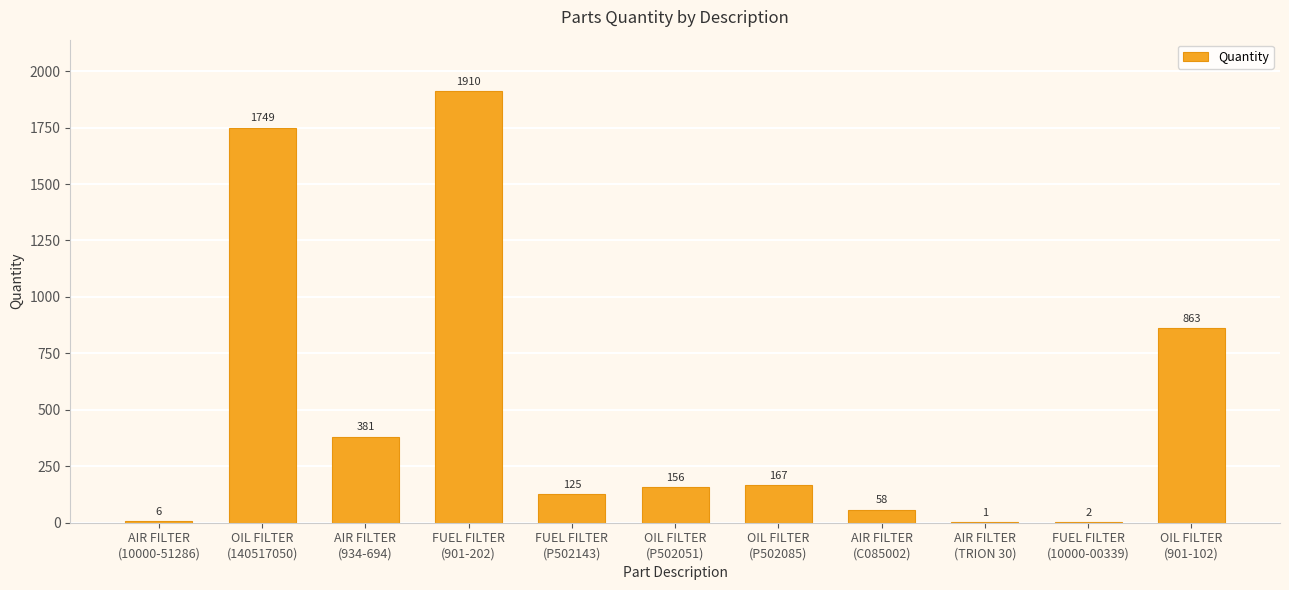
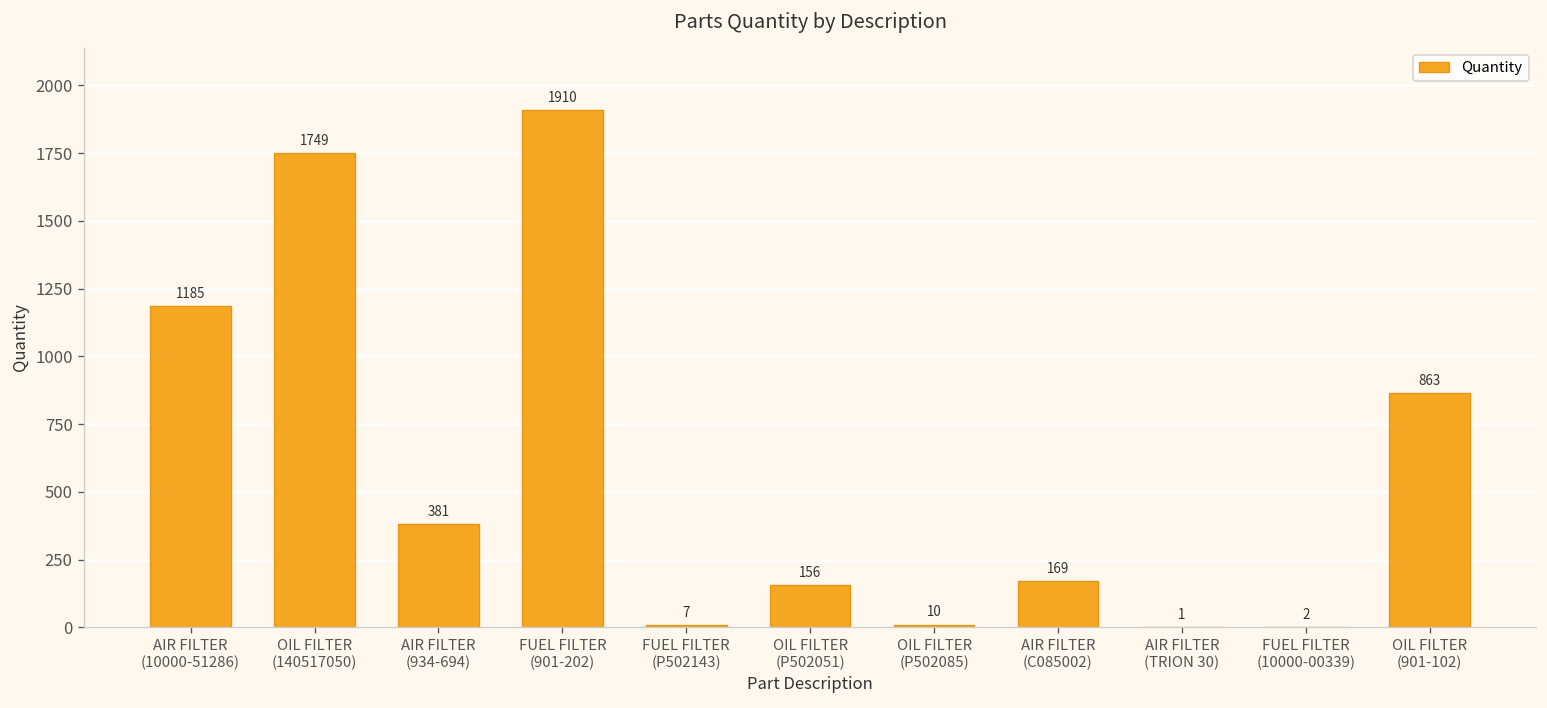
  {
-   "AIR FILTER (10000-51286)": 6,
+   "AIR FILTER (10000-51286)": 1185,
    "OIL FILTER (140517050)": 1749,
    "AIR FILTER (934-694)": 381,
    "FUEL FILTER (901-202)": 1910,
-   "FUEL FILTER (P502143)": 125,
+   "FUEL FILTER (P502143)": 7,
    "OIL FILTER (P502051)": 156,
-   "OIL FILTER (P502085)": 167,
-   "AIR FILTER (C085002)": 58,
+   "OIL FILTER (P502085)": 10,
+   "AIR FILTER (C085002)": 169,
    "AIR FILTER (TRION 30)": 1,
    "FUEL FILTER (10000-00339)": 2,
    "OIL FILTER (901-102)": 863
  }
